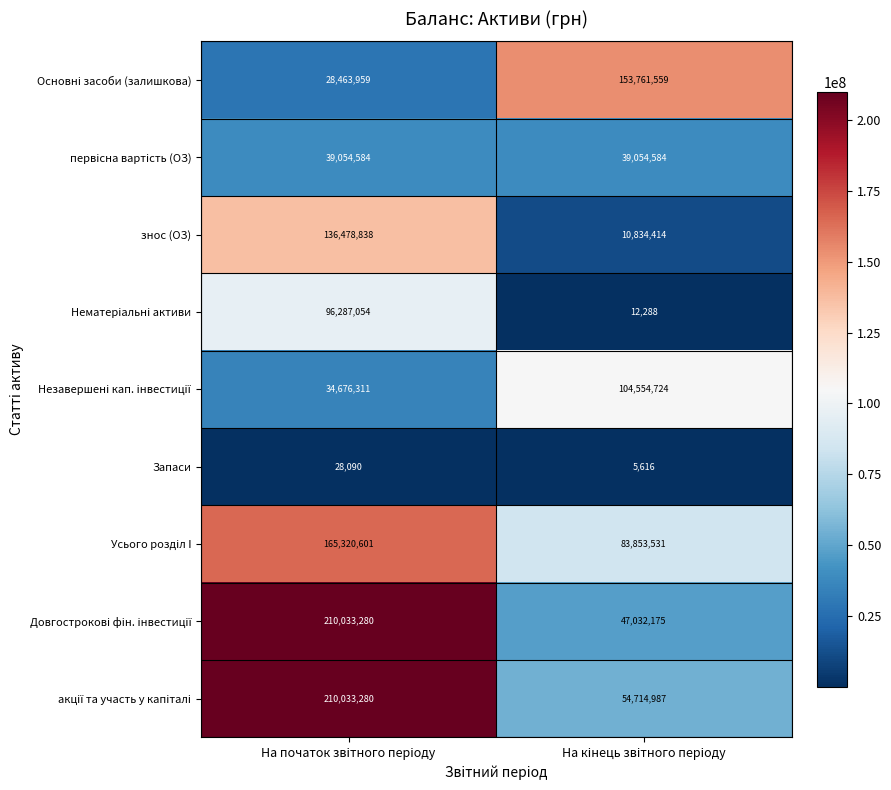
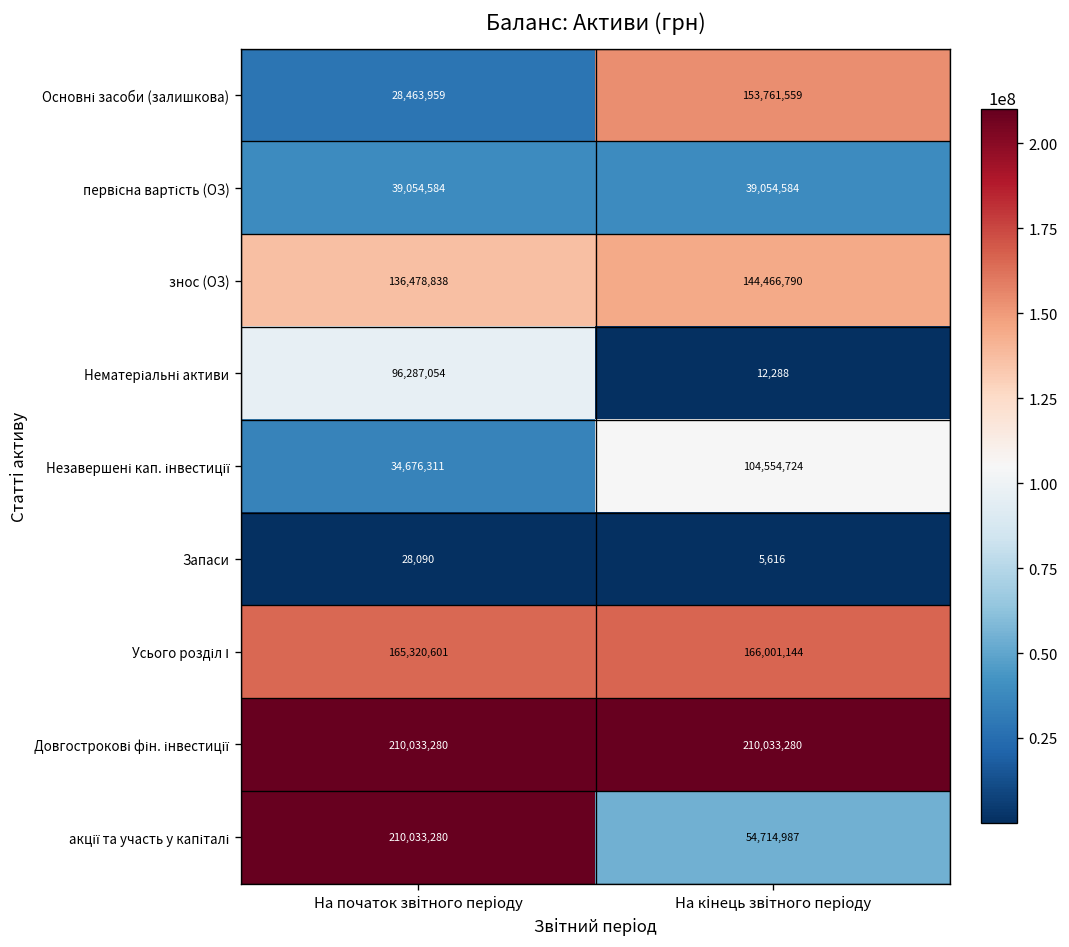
  {
    "Основні засоби (залишкова)": {
      "На початок звітного періоду": "28,463,959",
      "На кінець звітного періоду": "153,761,559"
    },
    "первісна вартість (ОЗ)": {
      "На початок звітного періоду": "39,054,584",
      "На кінець звітного періоду": "39,054,584"
    },
    "знос (ОЗ)": {
      "На початок звітного періоду": "136,478,838",
-     "На кінець звітного періоду": "10,834,414"
+     "На кінець звітного періоду": "144,466,790"
    },
    "Нематеріальні активи": {
      "На початок звітного періоду": "96,287,054",
      "На кінець звітного періоду": "12,288"
    },
    "Незавершені кап. інвестиції": {
      "На початок звітного періоду": "34,676,311",
      "На кінець звітного періоду": "104,554,724"
    },
    "Запаси": {
      "На початок звітного періоду": "28,090",
      "На кінець звітного періоду": "5,616"
    },
    "Усього розділ І": {
      "На початок звітного періоду": "165,320,601",
-     "На кінець звітного періоду": "83,853,531"
+     "На кінець звітного періоду": "166,001,144"
    },
    "Довгострокові фін. інвестиції": {
      "На початок звітного періоду": "210,033,280",
-     "На кінець звітного періоду": "47,032,175"
+     "На кінець звітного періоду": "210,033,280"
    },
    "акції та участь у капіталі": {
      "На початок звітного періоду": "210,033,280",
      "На кінець звітного періоду": "54,714,987"
    }
  }
